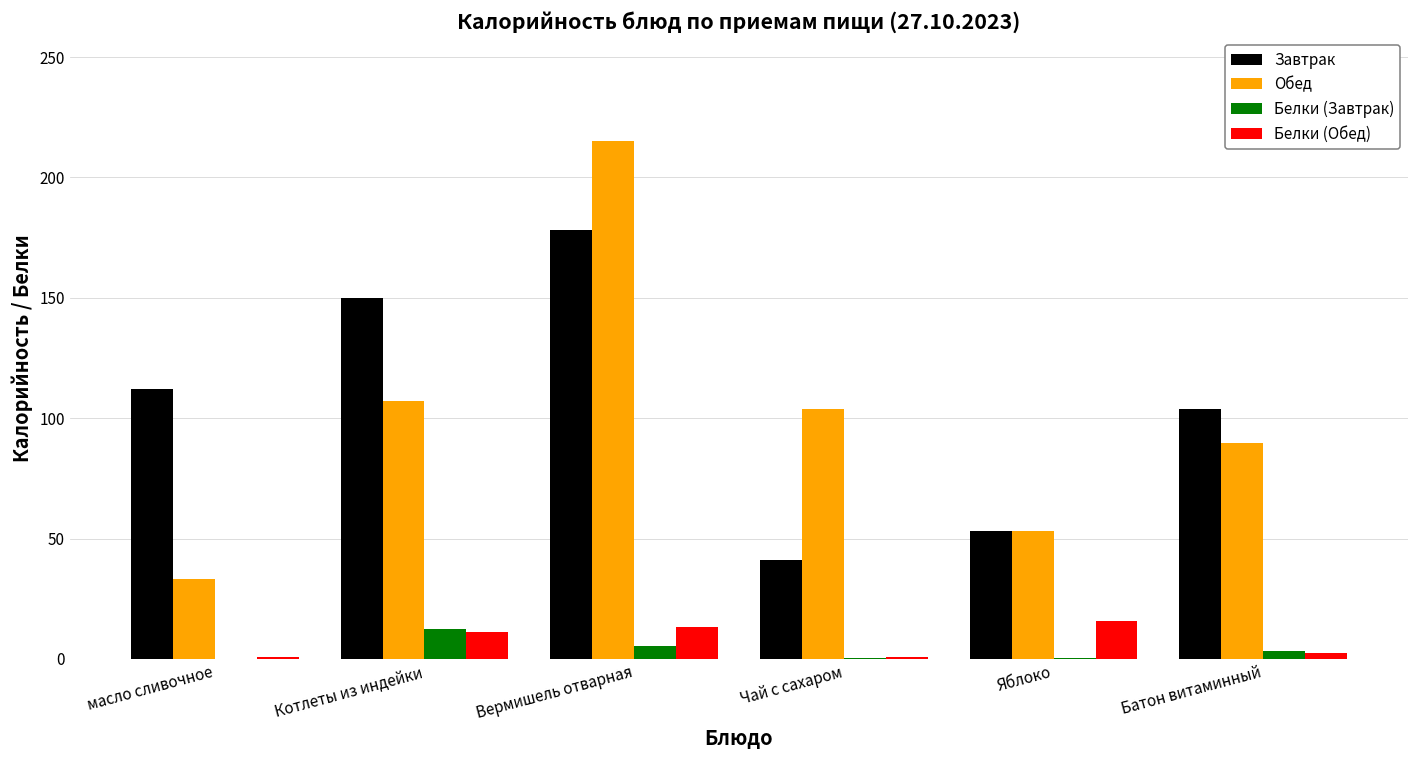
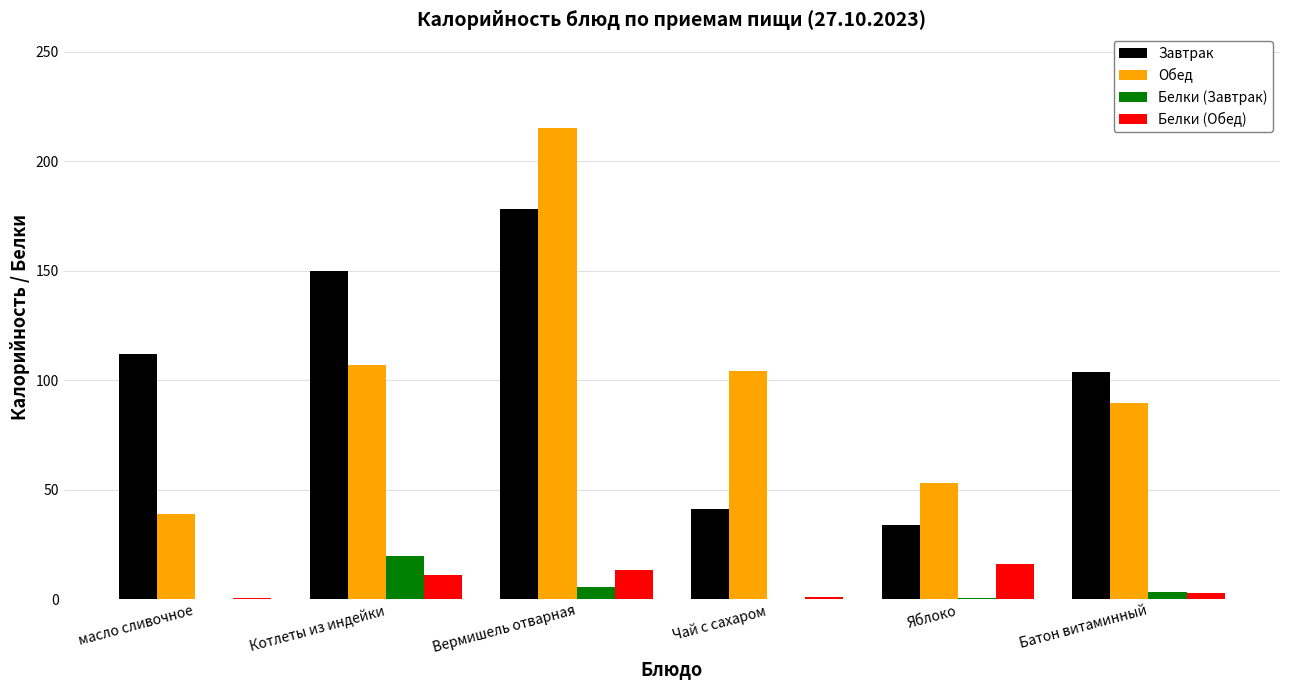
  {
    "Завтрак": {
      "масло сливочное": 112,
      "Котлеты из индейки": 150,
      "Вермишель отварная": 178,
      "Чай с сахаром": 41,
-     "Яблоко": 53,
+     "Яблоко": 34,
      "Батон витаминный": 104
    },
    "Обед": {
-     "масло сливочное": 33,
+     "масло сливочное": 39,
      "Котлеты из индейки": 107,
      "Вермишель отварная": 215,
      "Чай с сахаром": 104,
      "Яблоко": 53,
      "Батон витаминный": 90
    },
    "Белки (Завтрак)": {
-     "Котлеты из индейки": 13,
+     "Котлеты из индейки": 20,
      "Вермишель отварная": 5,
      "Батон витаминный": 3
    },
    "Белки (Обед)": {
      "Котлеты из индейки": 11,
      "Вермишель отварная": 13,
      "Яблоко": 16,
      "Батон витаминный": 3
    }
  }
